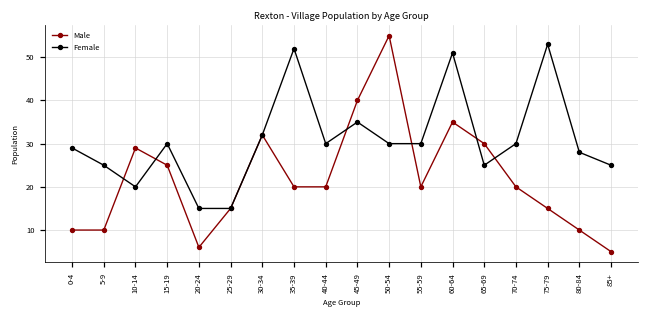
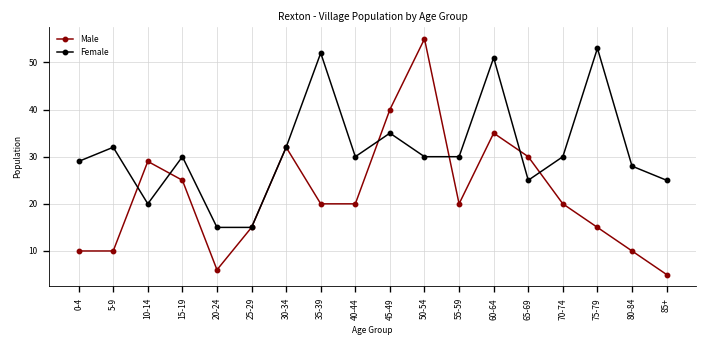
  {
    "Male": {
      "0-4": 10,
      "5-9": 10,
      "10-14": 29,
      "15-19": 25,
      "20-24": 6,
      "35-39": 20,
      "40-44": 20,
      "45-49": 40,
      "50-54": 55,
      "55-59": 20,
      "60-64": 35,
      "65-69": 30,
      "70-74": 20,
      "75-79": 15,
      "80-84": 10,
      "85+": 5
    },
    "Female": {
      "0-4": 29,
-     "5-9": 25,
+     "5-9": 32,
      "10-14": 20,
      "15-19": 30,
      "20-24": 15,
      "35-39": 52,
      "40-44": 30,
      "45-49": 35,
      "50-54": 30,
      "55-59": 30,
      "60-64": 51,
      "65-69": 25,
      "70-74": 30,
      "75-79": 53,
      "80-84": 28,
      "85+": 25
    }
  }
